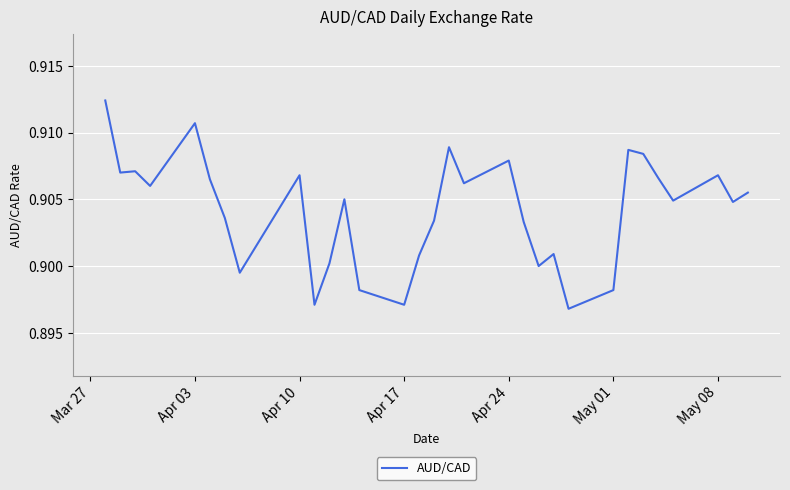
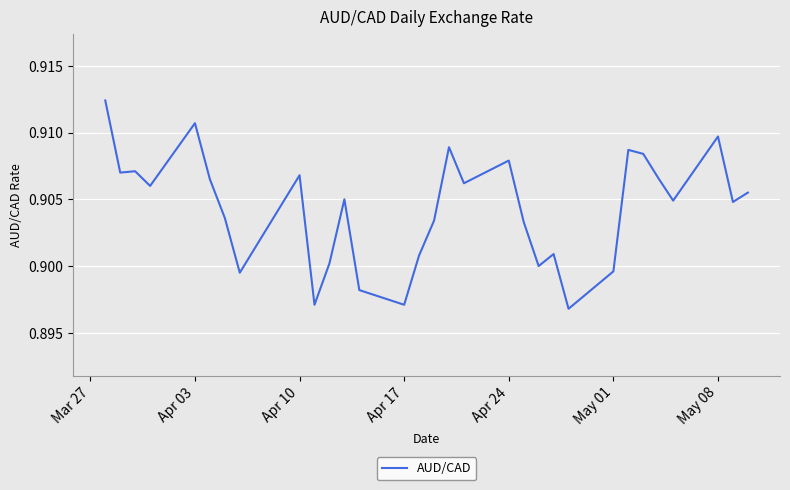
  {
    "Apr 03": 0.9107,
    "Apr 10": 0.9068,
    "Apr 17": 0.8971,
    "Apr 24": 0.9079,
-   "May 01": 0.8982,
-   "May 08": 0.9068
+   "May 01": 0.8996,
+   "May 08": 0.9097
  }
